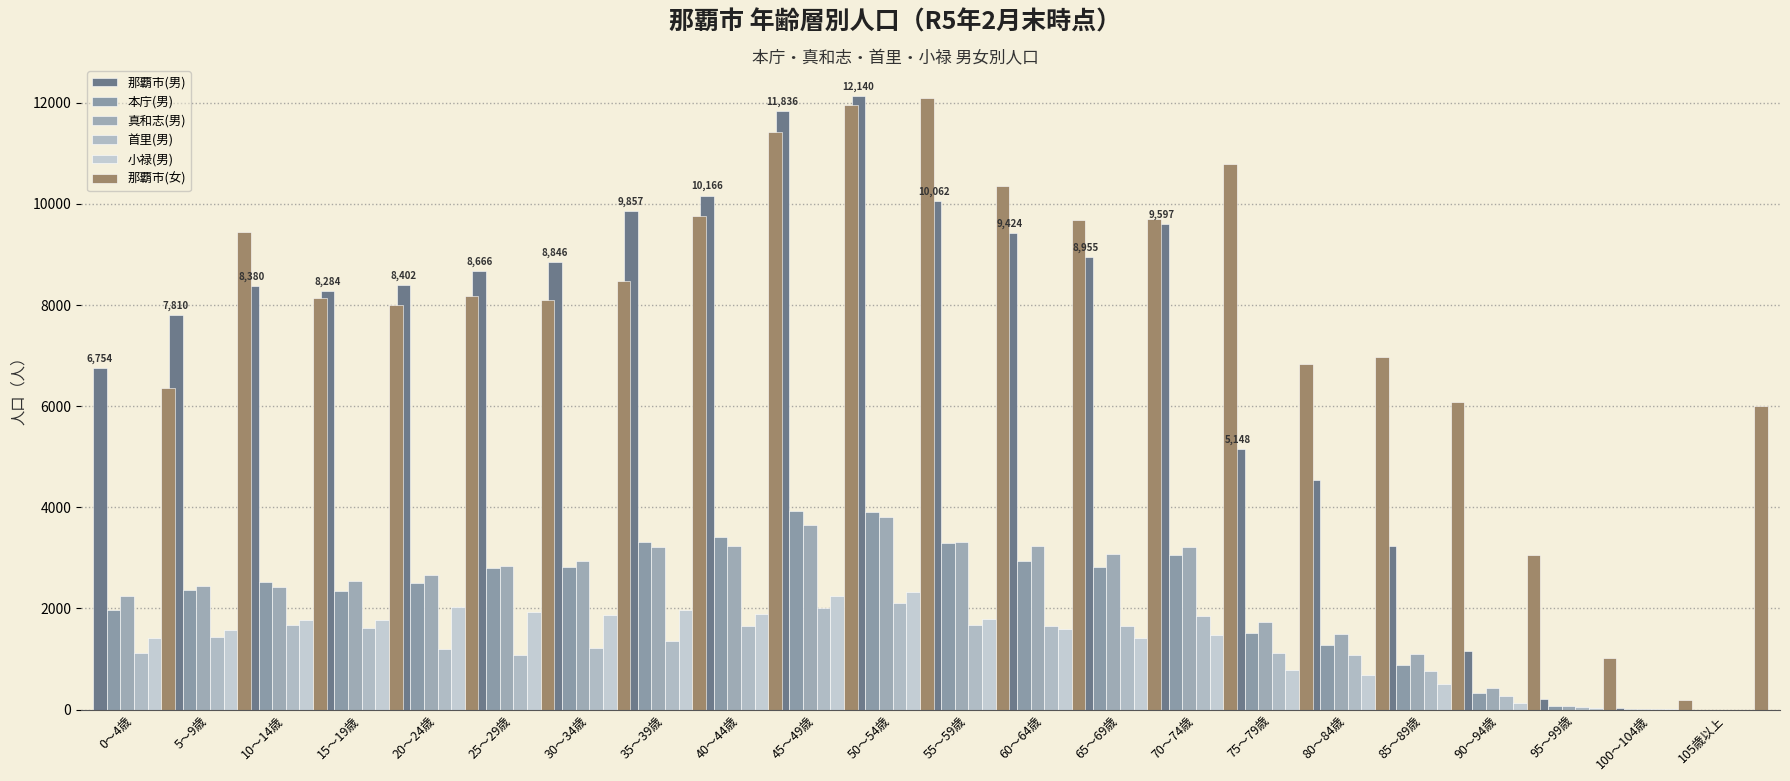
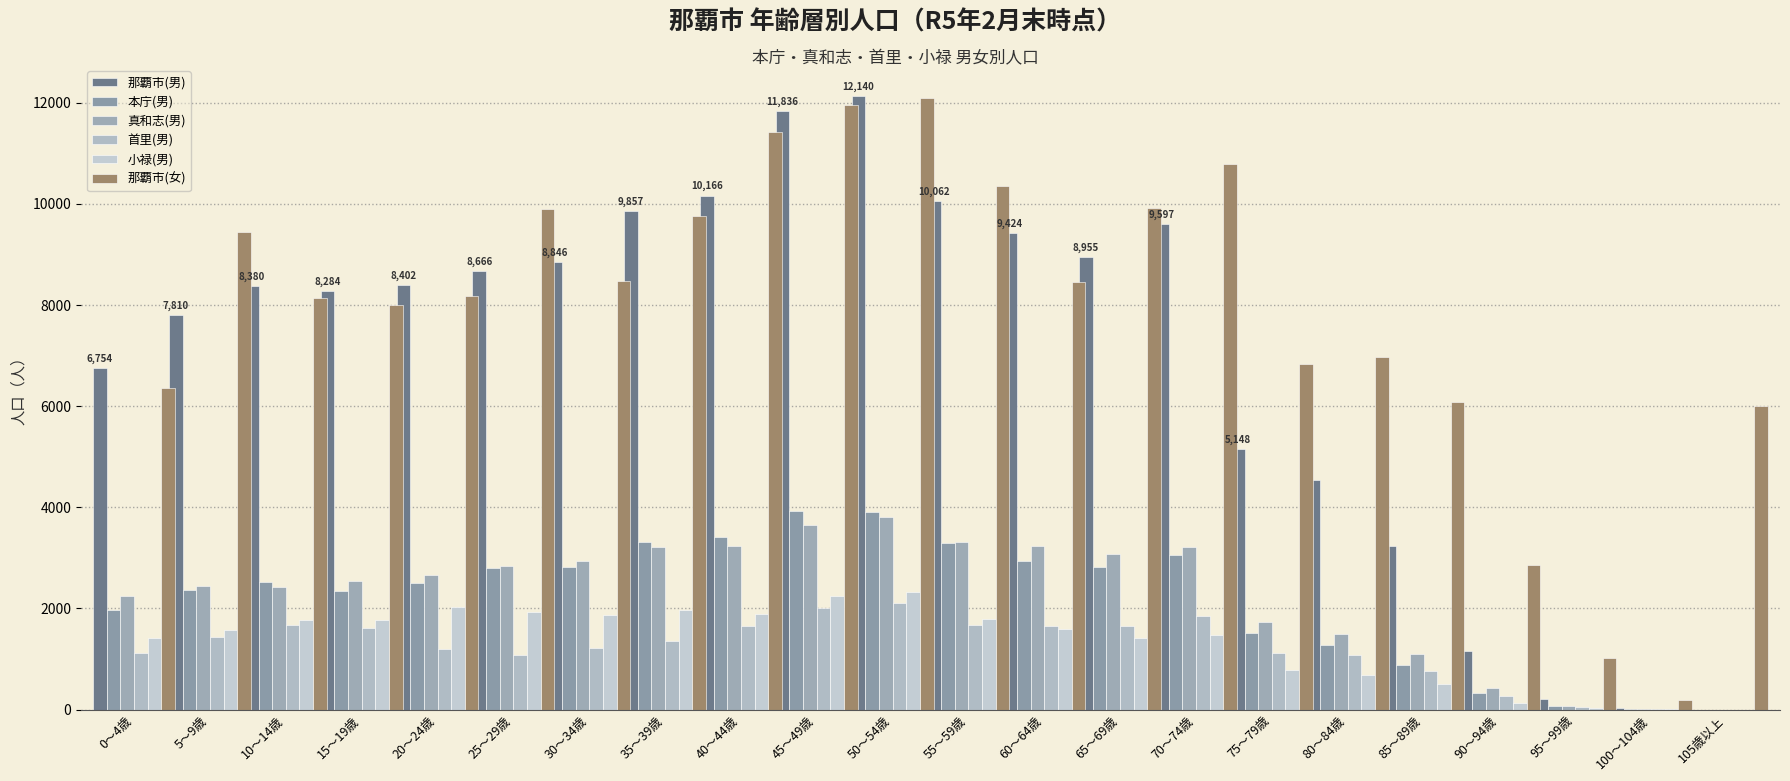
  {
    "那覇市(女)": {
      "0～4歳": 6400,
      "5～9歳": 9400,
      "10～14歳": 8100,
      "15～19歳": 8000,
      "20～24歳": 8200,
-     "25～29歳": 8100,
+     "25～29歳": 9900,
      "30～34歳": 8500,
      "35～39歳": 9800,
      "40～44歳": 11400,
      "45～49歳": 12000,
      "50～54歳": 12100,
      "55～59歳": 10400,
-     "60～64歳": 9700,
-     "65～69歳": 9700,
+     "60～64歳": 8500,
+     "65～69歳": 9900,
      "70～74歳": 10800,
      "75～79歳": 6800,
      "80～84歳": 7000,
      "85～89歳": 6100,
-     "90～94歳": 3100,
+     "90～94歳": 2900,
      "95～99歳": 1000,
      "100～104歳": 200,
      "105歳以上": 6000
    }
  }
